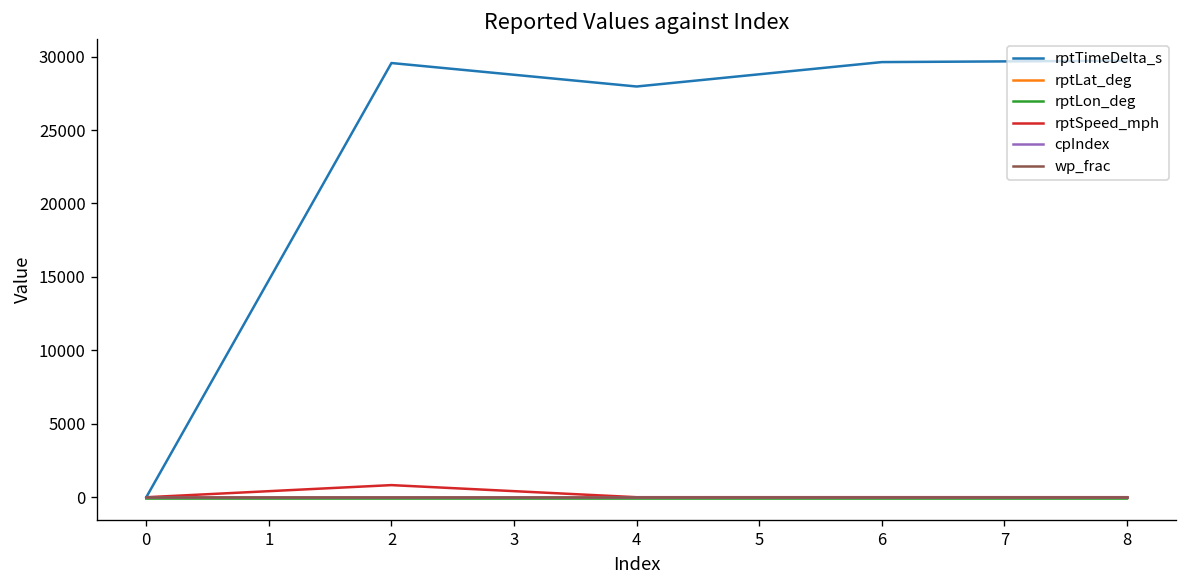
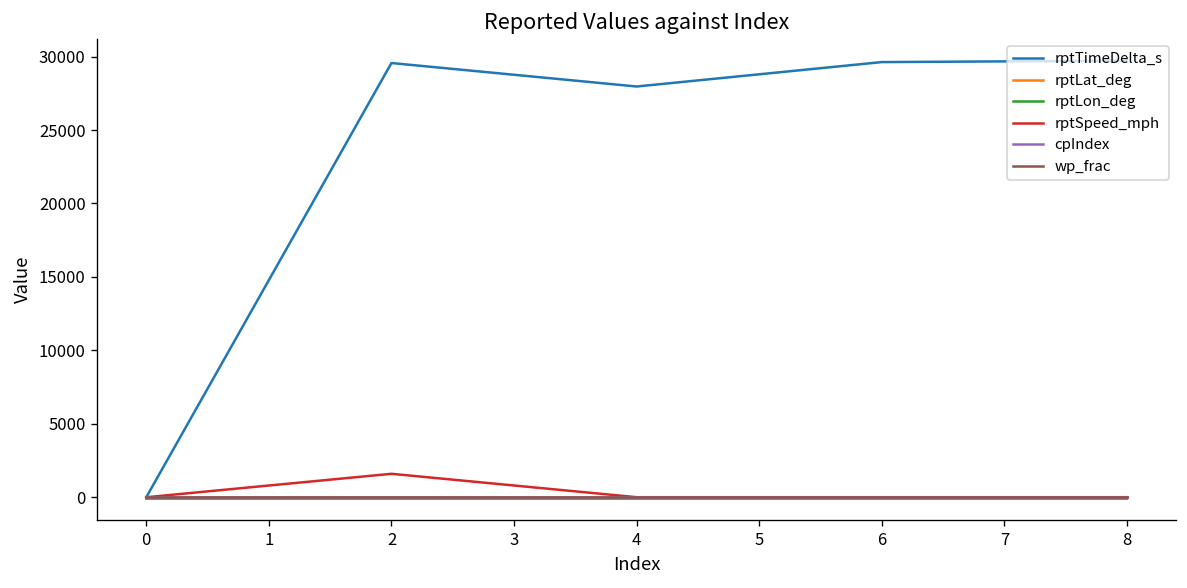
  {
    "rptTimeDelta_s": {
      "2": 29600,
      "4": 28000,
      "6": 29600
    },
    "rptSpeed_mph": {
-     "2": 800
+     "2": 1600
    }
  }
